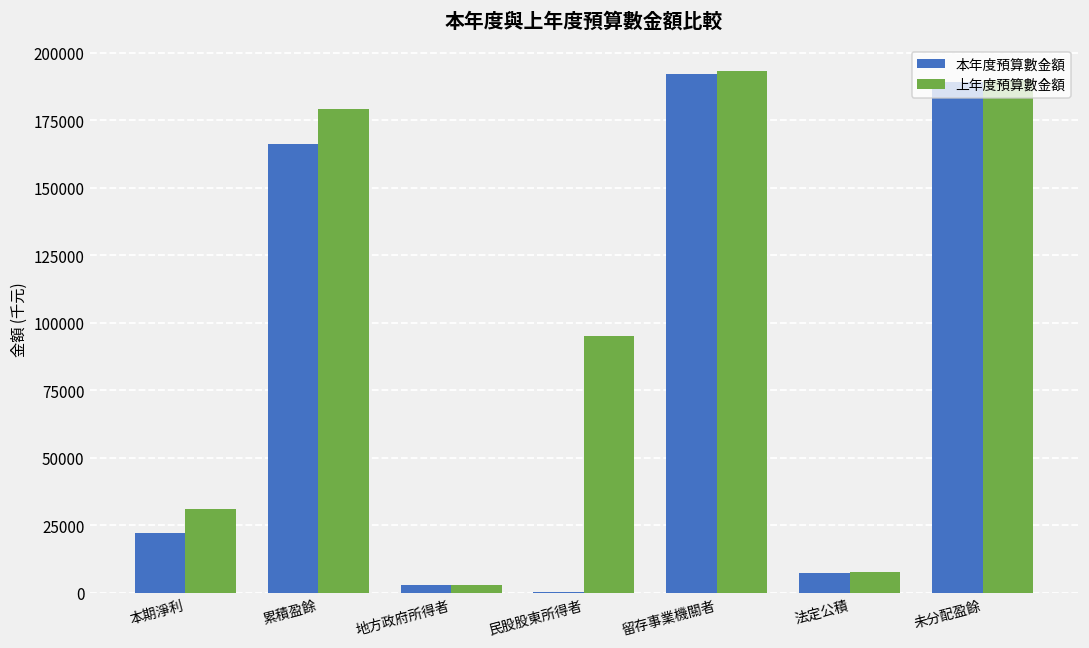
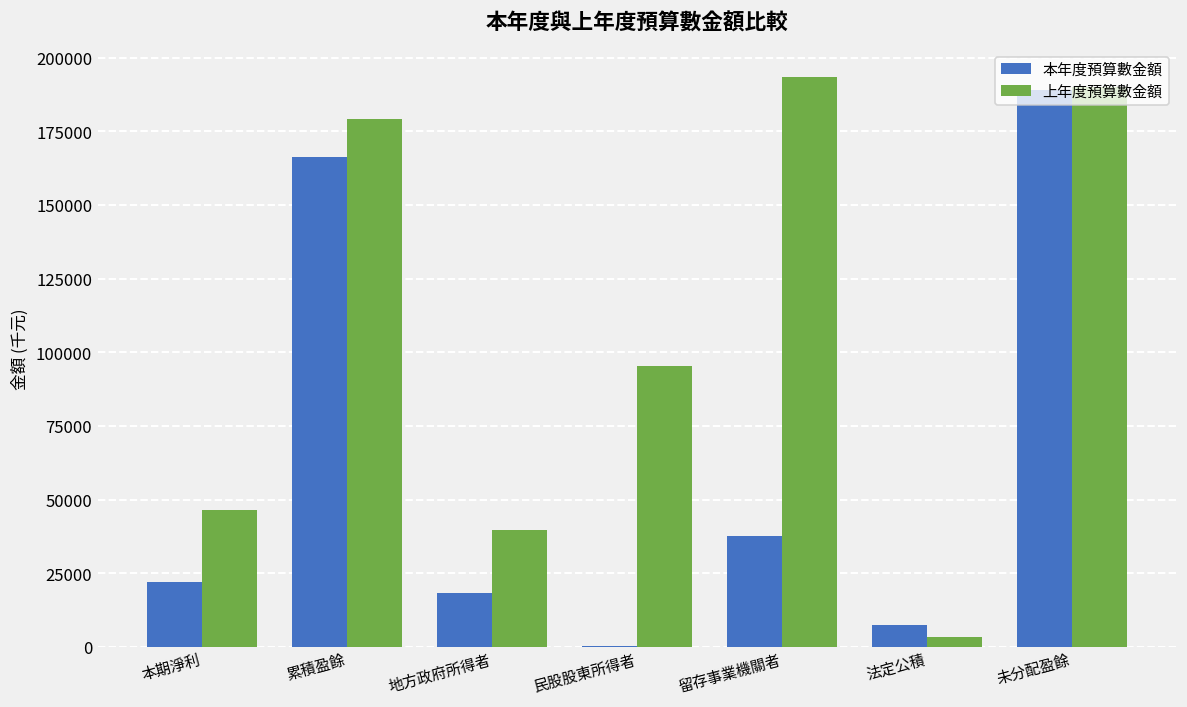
  {
    "本年度預算數金額": {
      "本期淨利": 22000,
      "累積盈餘": 166000,
-     "地方政府所得者": 3000,
-     "留存事業機關者": 192000,
+     "地方政府所得者": 18000,
+     "留存事業機關者": 38000,
      "法定公積": 7000
    },
    "上年度預算數金額": {
-     "本期淨利": 31000,
+     "本期淨利": 47000,
      "累積盈餘": 179000,
-     "地方政府所得者": 3000,
+     "地方政府所得者": 40000,
      "民股股東所得者": 95000,
      "留存事業機關者": 193000,
-     "法定公積": 8000
+     "法定公積": 3000
    }
  }
